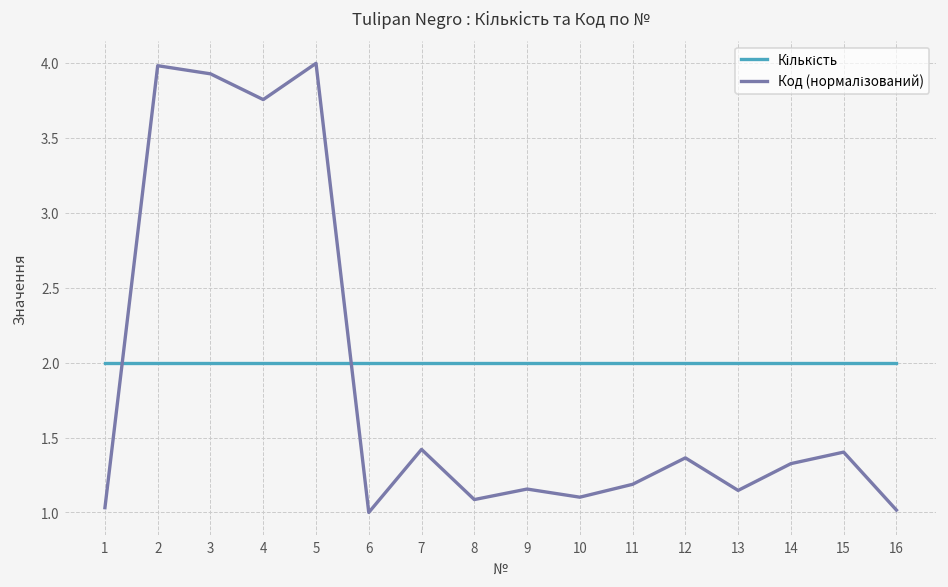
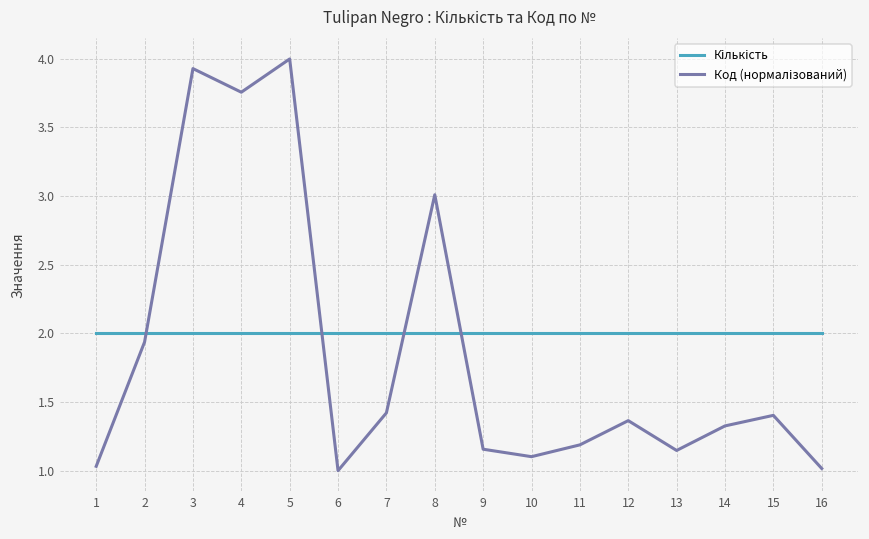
  {
    "Кількість": {
      "1": 2.00,
      "2": 2.00,
      "3": 2.00,
      "4": 2.00,
      "5": 2.00,
      "6": 2.00,
      "7": 2.00,
      "8": 2.00,
      "9": 2.00,
      "10": 2.00,
      "11": 2.00,
      "12": 2.00,
      "13": 2.00,
      "14": 2.00,
      "15": 2.00,
      "16": 2.00
    },
    "Код (нормалізований)": {
      "1": 1.03,
-     "2": 3.98,
+     "2": 1.94,
      "3": 3.93,
      "4": 3.76,
      "5": 4.00,
      "6": 1.00,
      "7": 1.42,
-     "8": 1.09,
+     "8": 3.01,
      "9": 1.16,
      "10": 1.10,
      "11": 1.19,
      "12": 1.36,
      "13": 1.15,
      "14": 1.33,
      "15": 1.40,
      "16": 1.02
    }
  }
